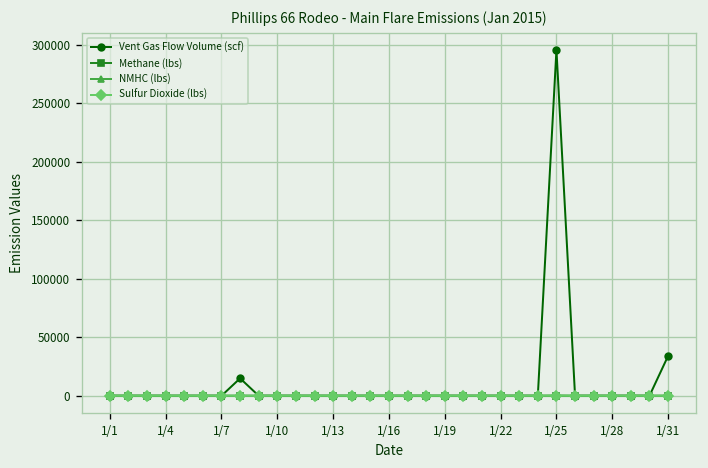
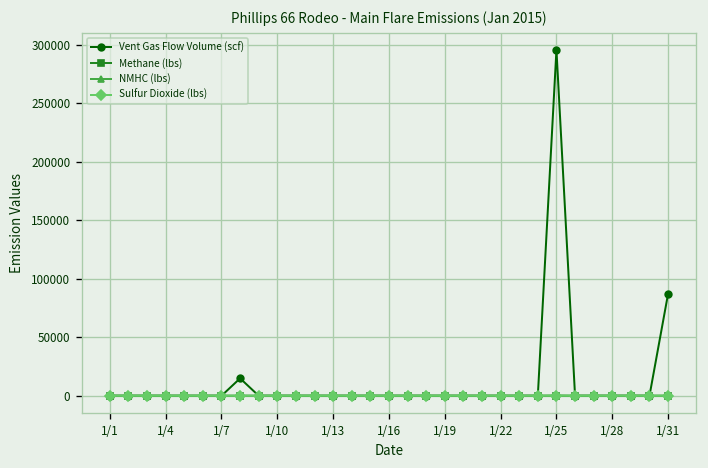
  {
    "Vent Gas Flow Volume (scf)": {
      "1/25": 300000,
-     "1/31": 30000
+     "1/31": 90000
    },
    "Sulfur Dioxide (lbs)": {
      "1/25": 0,
      "1/31": 0
    }
  }
